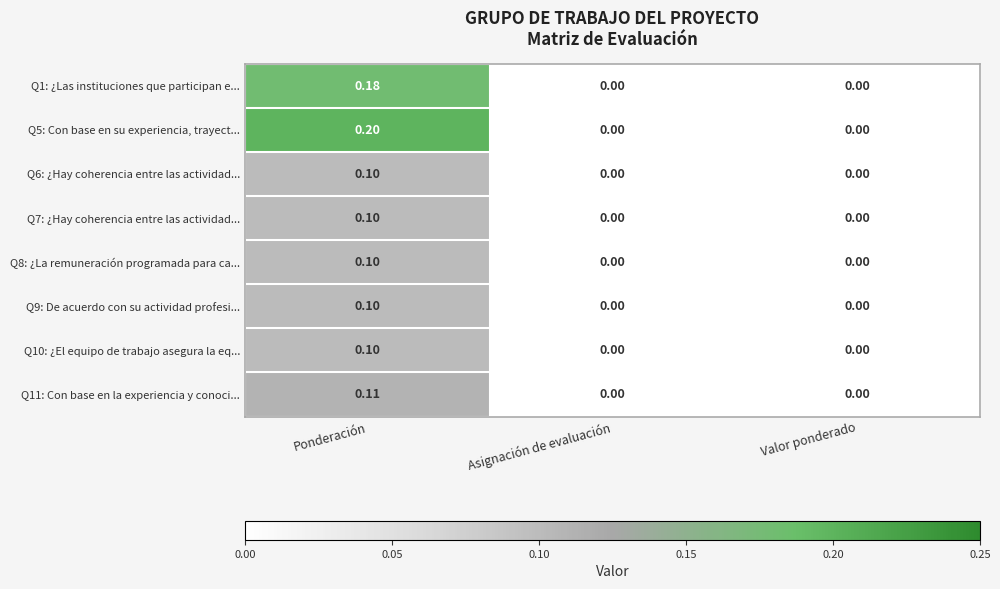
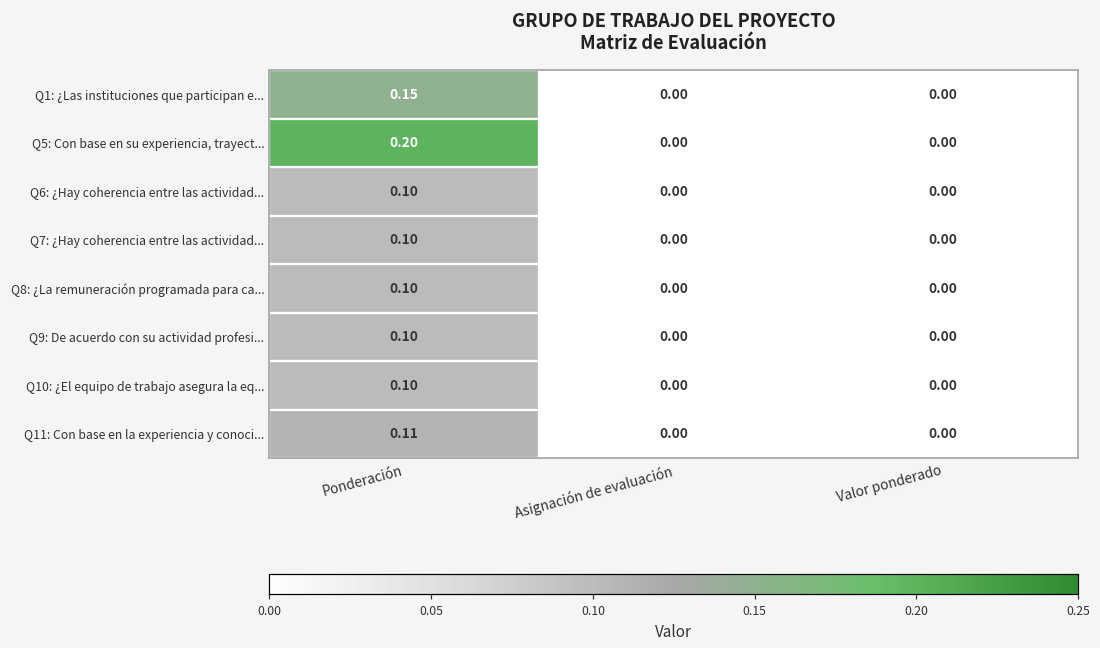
  {
    "Q1: ¿Las instituciones que participan e...": {
-     "Ponderación": 0.18,
+     "Ponderación": 0.15,
      "Asignación de evaluación": 0.00,
      "Valor ponderado": 0.00
    },
    "Q5: Con base en su experiencia, trayect...": {
      "Ponderación": 0.20,
      "Asignación de evaluación": 0.00,
      "Valor ponderado": 0.00
    },
    "Q6: ¿Hay coherencia entre las actividad...": {
      "Ponderación": 0.10,
      "Asignación de evaluación": 0.00,
      "Valor ponderado": 0.00
    },
    "Q7: ¿Hay coherencia entre las actividad...": {
      "Ponderación": 0.10,
      "Asignación de evaluación": 0.00,
      "Valor ponderado": 0.00
    },
    "Q8: ¿La remuneración programada para ca...": {
      "Ponderación": 0.10,
      "Asignación de evaluación": 0.00,
      "Valor ponderado": 0.00
    },
    "Q9: De acuerdo con su actividad profesi...": {
      "Ponderación": 0.10,
      "Asignación de evaluación": 0.00,
      "Valor ponderado": 0.00
    },
    "Q10: ¿El equipo de trabajo asegura la eq...": {
      "Ponderación": 0.10,
      "Asignación de evaluación": 0.00,
      "Valor ponderado": 0.00
    },
    "Q11: Con base en la experiencia y conoci...": {
      "Ponderación": 0.11,
      "Asignación de evaluación": 0.00,
      "Valor ponderado": 0.00
    }
  }
